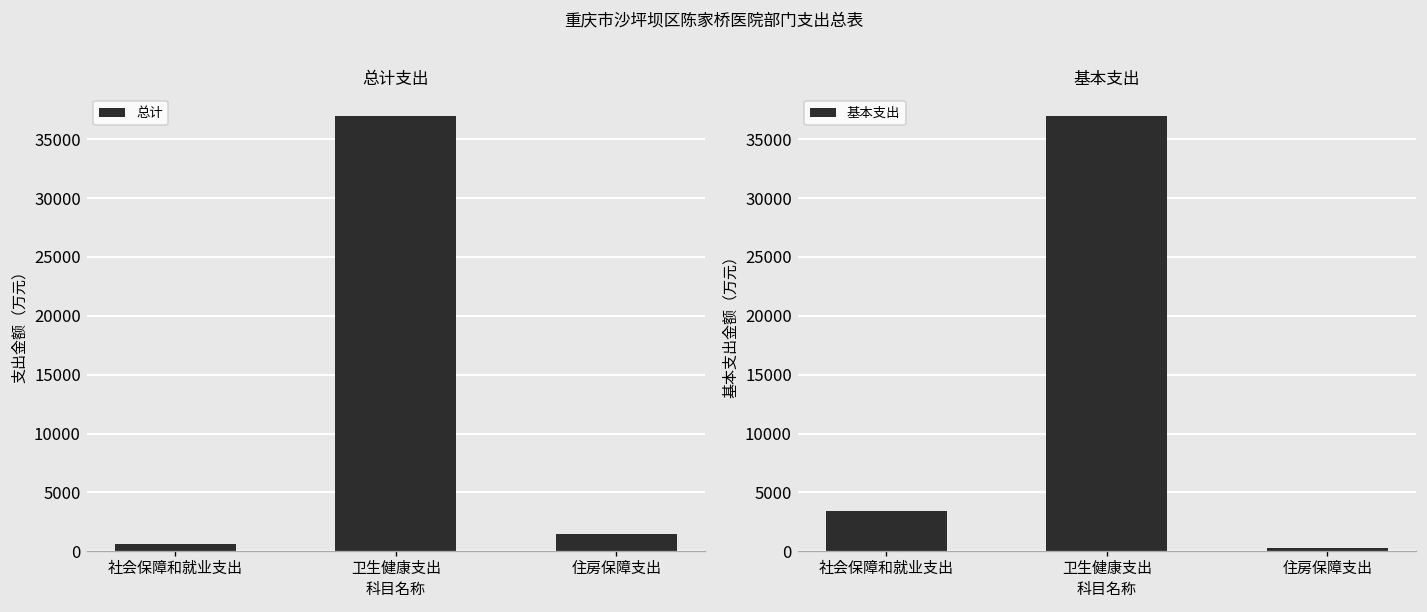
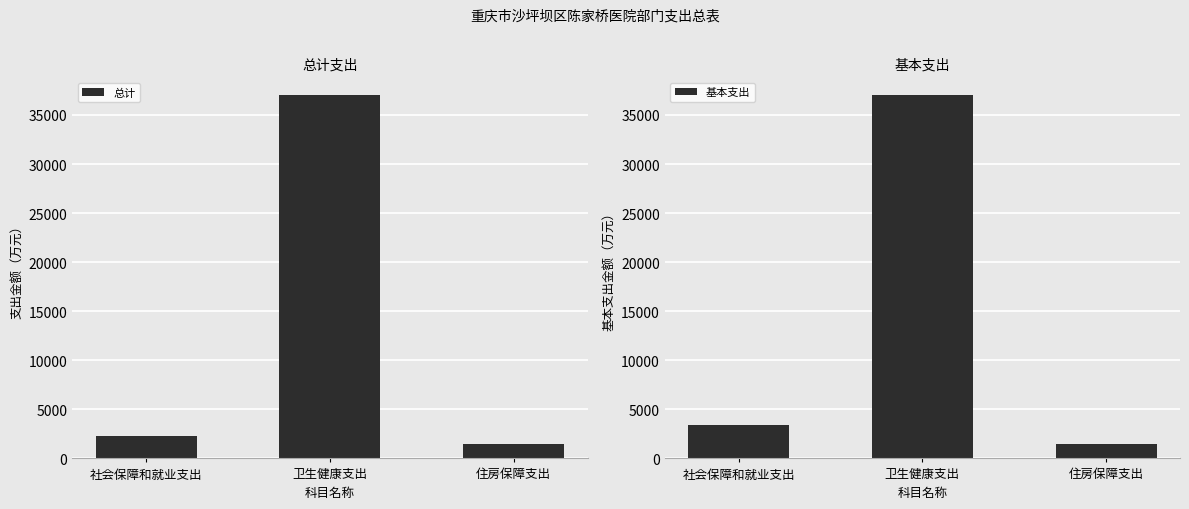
  {
    "总计支出": {
-     "社会保障和就业支出": 1000,
+     "社会保障和就业支出": 2000,
      "卫生健康支出": 37000,
      "住房保障支出": 1000
    },
    "基本支出": {
      "社会保障和就业支出": 3000,
      "卫生健康支出": 37000,
-     "住房保障支出": 0
+     "住房保障支出": 1000
    }
  }
